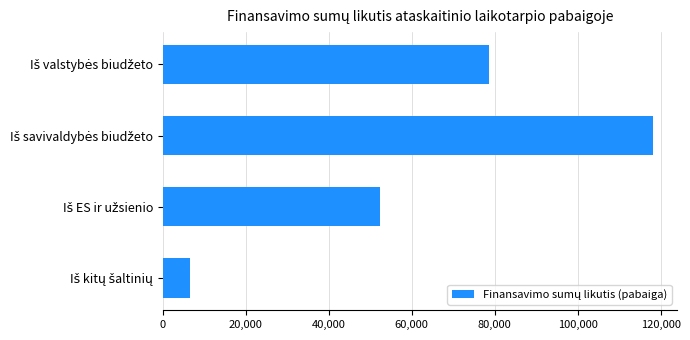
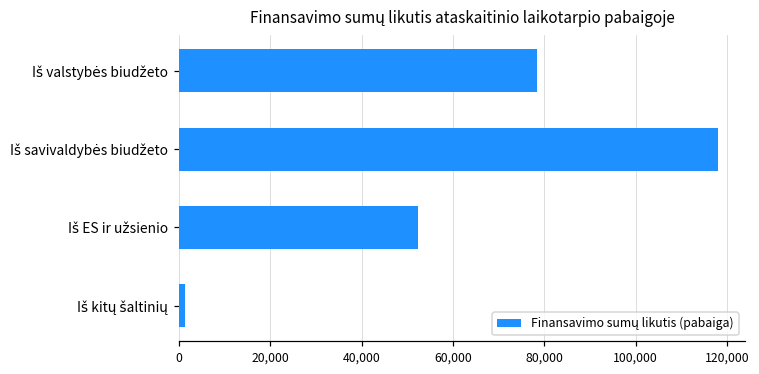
  {
    "Iš valstybės biudžeto": "78,000",
    "Iš savivaldybės biudžeto": "118,000",
    "Iš ES ir užsienio": "52,000",
-   "Iš kitų šaltinių": "7,000"
+   "Iš kitų šaltinių": "1,000"
  }
